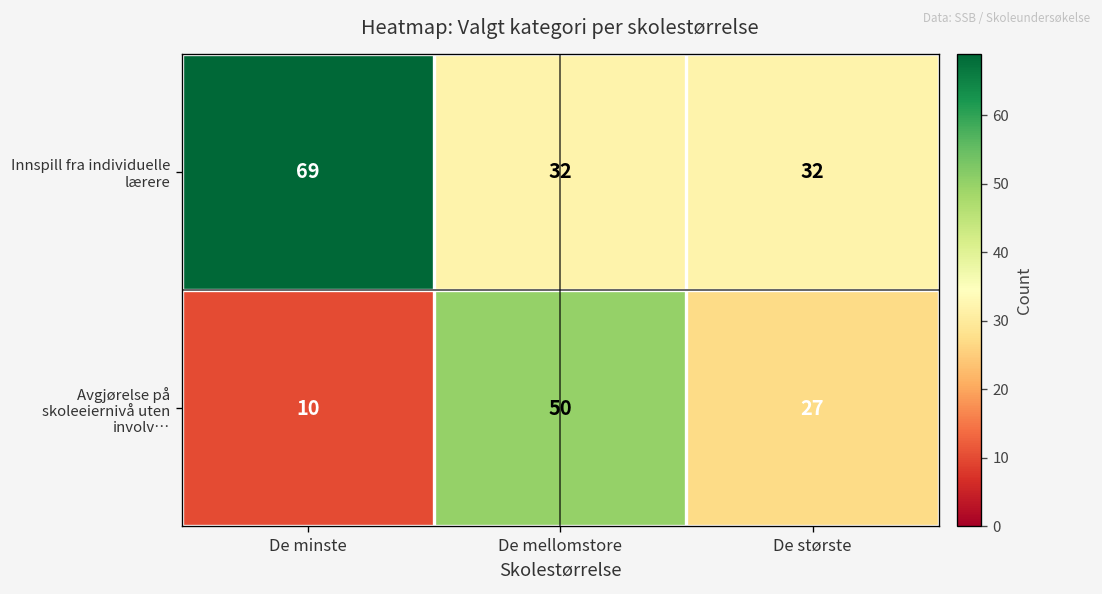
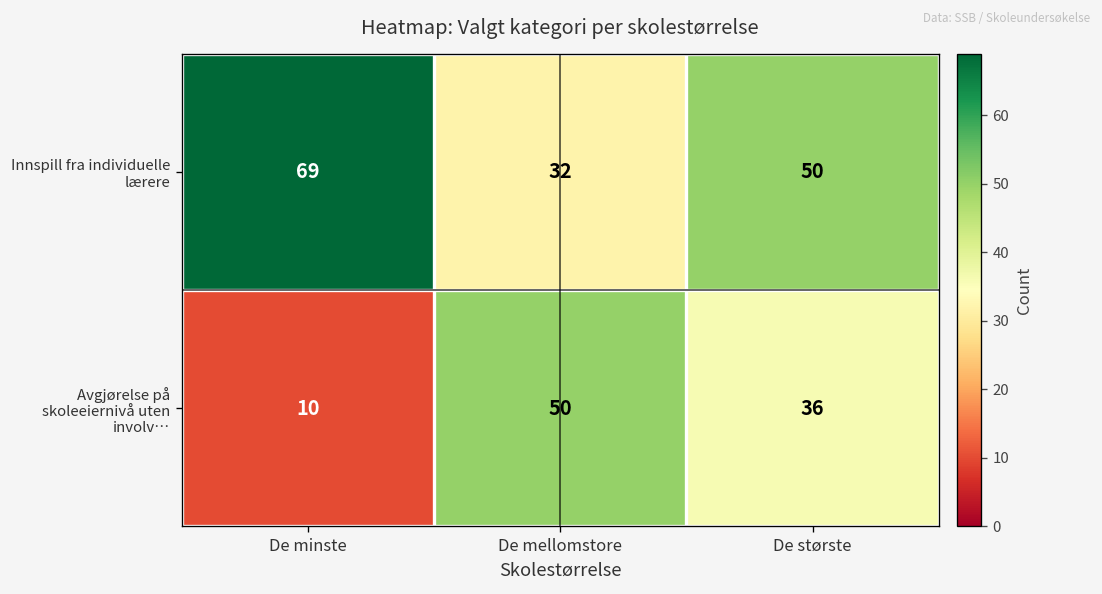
  {
    "Innspill fra individuelle lærere": {
      "De minste": 69,
      "De mellomstore": 32,
-     "De største": 32
+     "De største": 50
    },
    "Avgjørelse på skoleeiernivå uten involv…": {
      "De minste": 10,
      "De mellomstore": 50,
-     "De største": 27
+     "De største": 36
    }
  }
